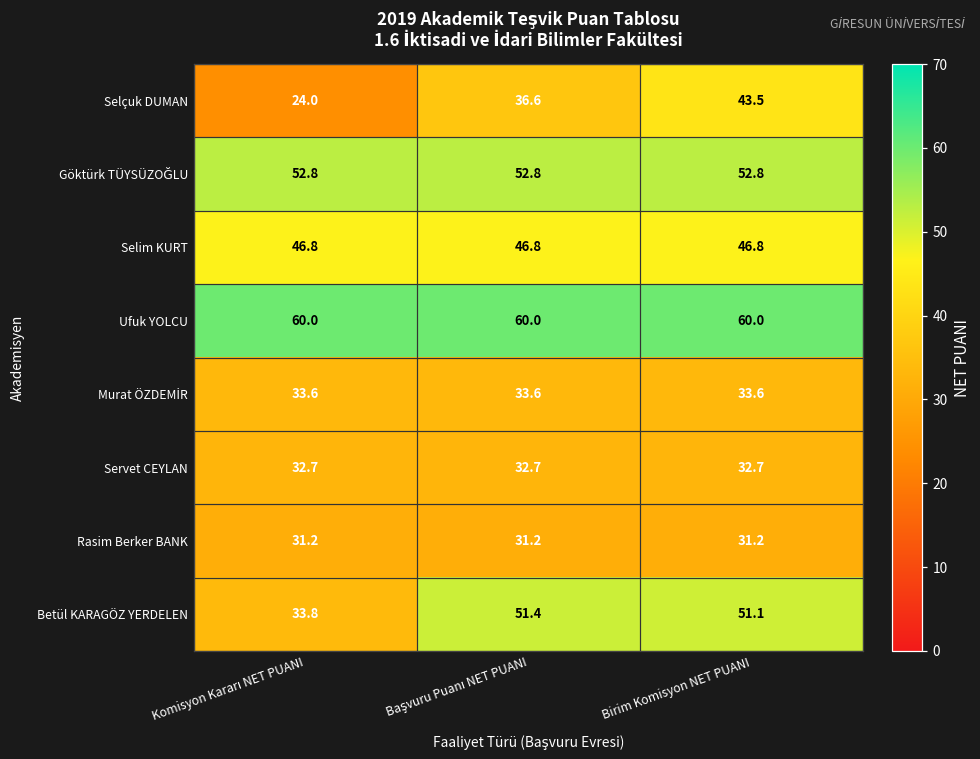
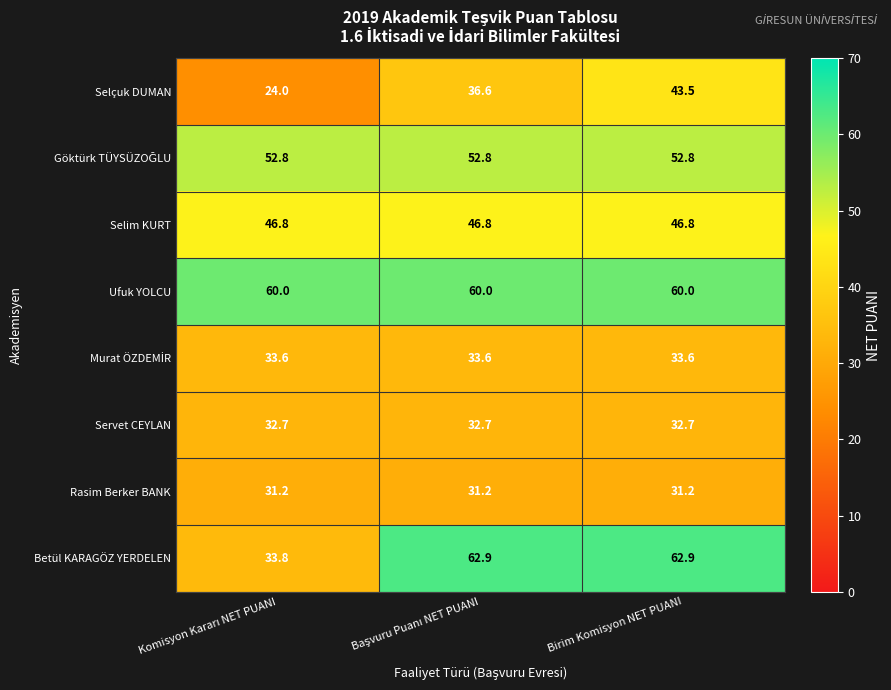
  {
    "Selçuk DUMAN": {
      "Komisyon Kararı NET PUANI": 24.0,
      "Başvuru Puanı NET PUANI": 36.6,
      "Birim Komisyon NET PUANI": 43.5
    },
    "Göktürk TÜYSÜZOĞLU": {
      "Komisyon Kararı NET PUANI": 52.8,
      "Başvuru Puanı NET PUANI": 52.8,
      "Birim Komisyon NET PUANI": 52.8
    },
    "Selim KURT": {
      "Komisyon Kararı NET PUANI": 46.8,
      "Başvuru Puanı NET PUANI": 46.8,
      "Birim Komisyon NET PUANI": 46.8
    },
    "Ufuk YOLCU": {
      "Komisyon Kararı NET PUANI": 60.0,
      "Başvuru Puanı NET PUANI": 60.0,
      "Birim Komisyon NET PUANI": 60.0
    },
    "Murat ÖZDEMİR": {
      "Komisyon Kararı NET PUANI": 33.6,
      "Başvuru Puanı NET PUANI": 33.6,
      "Birim Komisyon NET PUANI": 33.6
    },
    "Servet CEYLAN": {
      "Komisyon Kararı NET PUANI": 32.7,
      "Başvuru Puanı NET PUANI": 32.7,
      "Birim Komisyon NET PUANI": 32.7
    },
    "Rasim Berker BANK": {
      "Komisyon Kararı NET PUANI": 31.2,
      "Başvuru Puanı NET PUANI": 31.2,
      "Birim Komisyon NET PUANI": 31.2
    },
    "Betül KARAGÖZ YERDELEN": {
      "Komisyon Kararı NET PUANI": 33.8,
-     "Başvuru Puanı NET PUANI": 51.4,
-     "Birim Komisyon NET PUANI": 51.1
+     "Başvuru Puanı NET PUANI": 62.9,
+     "Birim Komisyon NET PUANI": 62.9
    }
  }
